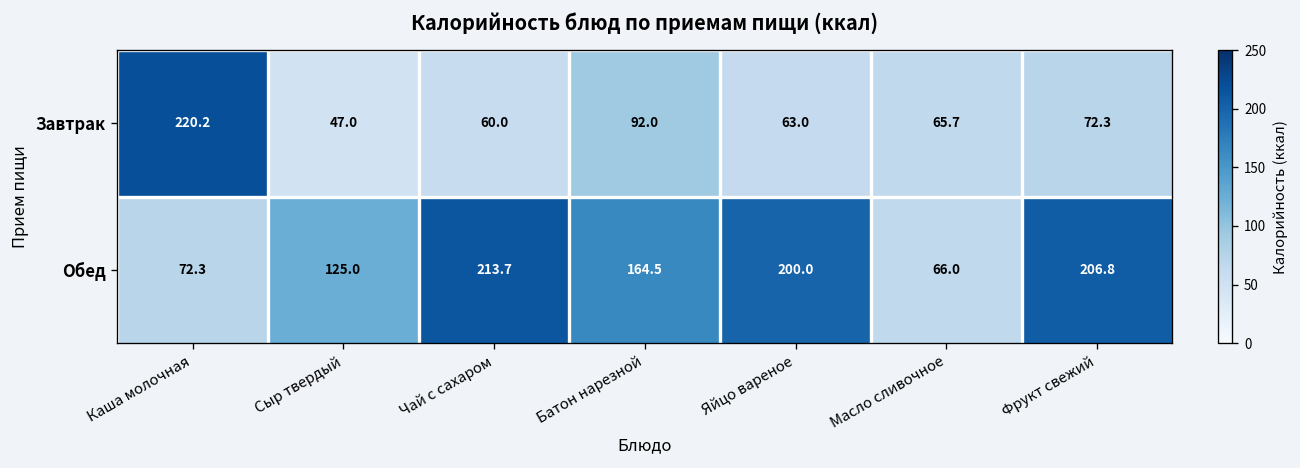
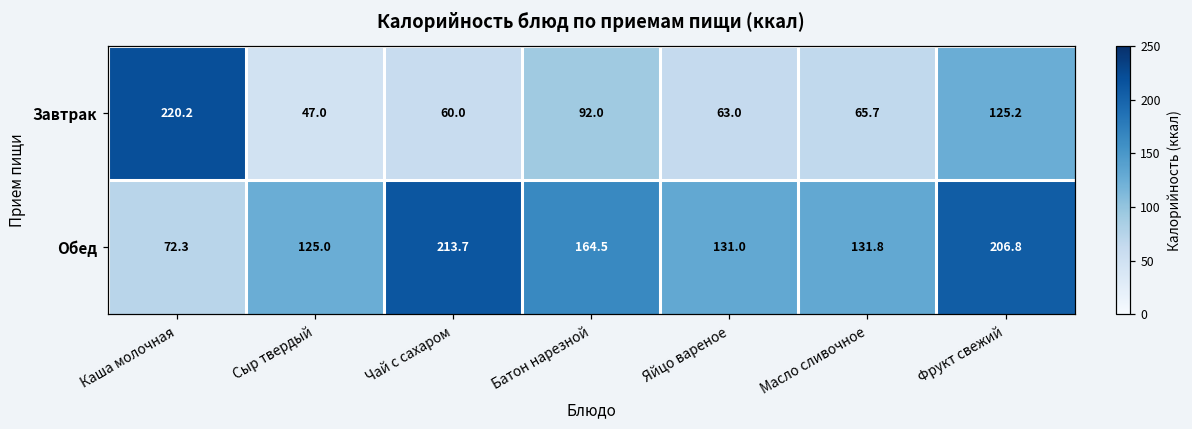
  {
    "Завтрак": {
      "Каша молочная": 220.2,
      "Сыр твердый": 47.0,
      "Чай с сахаром": 60.0,
      "Батон нарезной": 92.0,
      "Яйцо вареное": 63.0,
      "Масло сливочное": 65.7,
-     "Фрукт свежий": 72.3
+     "Фрукт свежий": 125.2
    },
    "Обед": {
      "Каша молочная": 72.3,
      "Сыр твердый": 125.0,
      "Чай с сахаром": 213.7,
      "Батон нарезной": 164.5,
-     "Яйцо вареное": 200.0,
-     "Масло сливочное": 66.0,
+     "Яйцо вареное": 131.0,
+     "Масло сливочное": 131.8,
      "Фрукт свежий": 206.8
    }
  }
